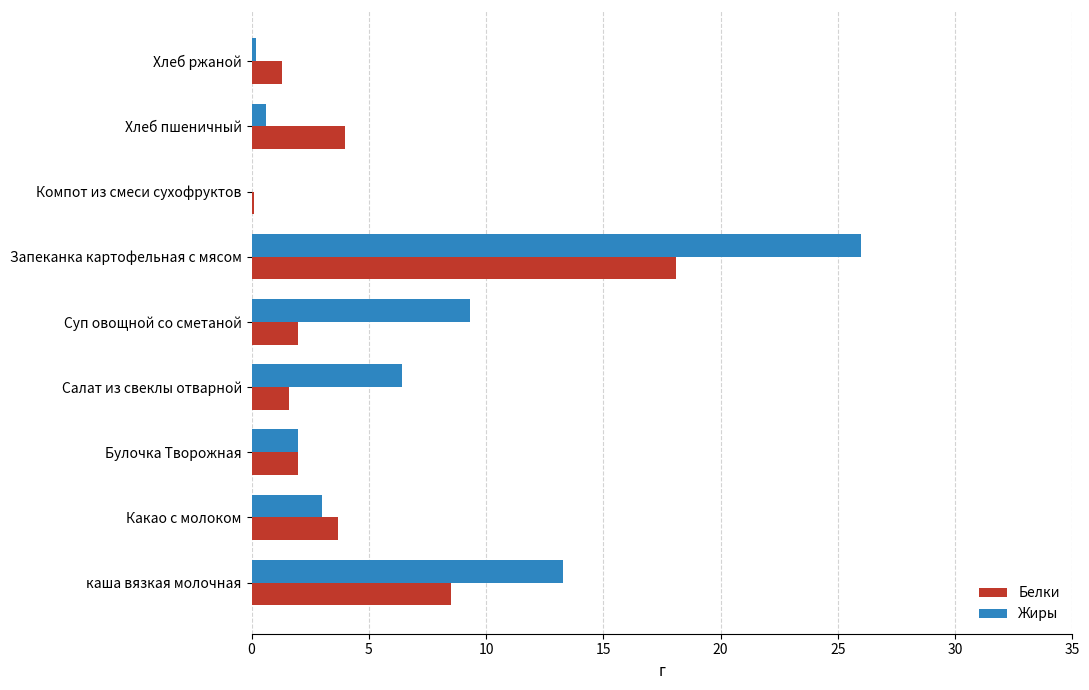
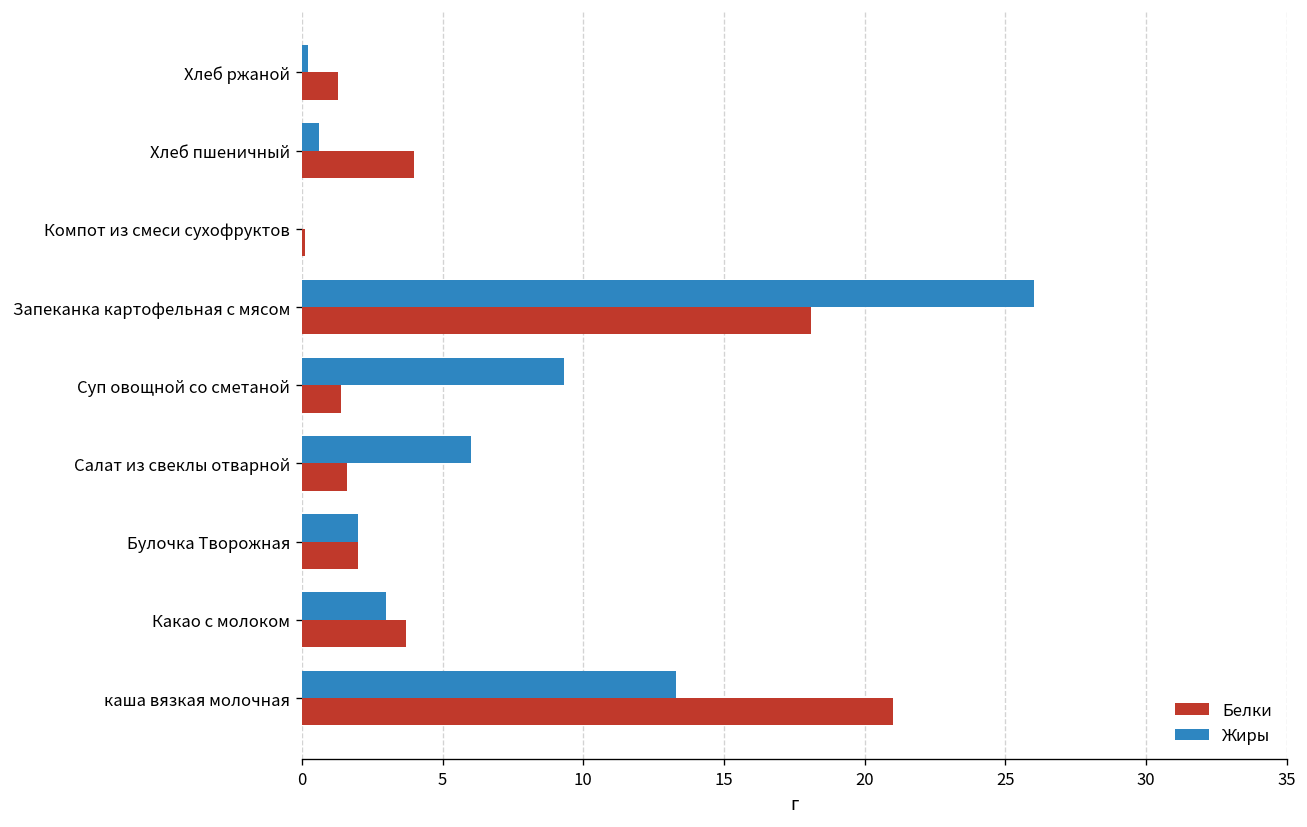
  {
    "Белки": {
      "Хлеб ржаной": 1.3,
      "Хлеб пшеничный": 4.0,
      "Запеканка картофельная с мясом": 18.1,
-     "Суп овощной со сметаной": 2.0,
+     "Суп овощной со сметаной": 1.4,
      "Салат из свеклы отварной": 1.6,
      "Булочка Творожная": 2.0,
      "Какао с молоком": 3.7,
-     "каша вязкая молочная": 8.5
+     "каша вязкая молочная": 21.0
    },
    "Жиры": {
      "Хлеб ржаной": 0.2,
      "Хлеб пшеничный": 0.6,
      "Компот из смеси сухофруктов": 0.0,
      "Запеканка картофельная с мясом": 26.0,
      "Суп овощной со сметаной": 9.3,
-     "Салат из свеклы отварной": 6.4,
+     "Салат из свеклы отварной": 6.0,
      "Булочка Творожная": 2.0,
      "Какао с молоком": 3.0,
      "каша вязкая молочная": 13.3
    }
  }
